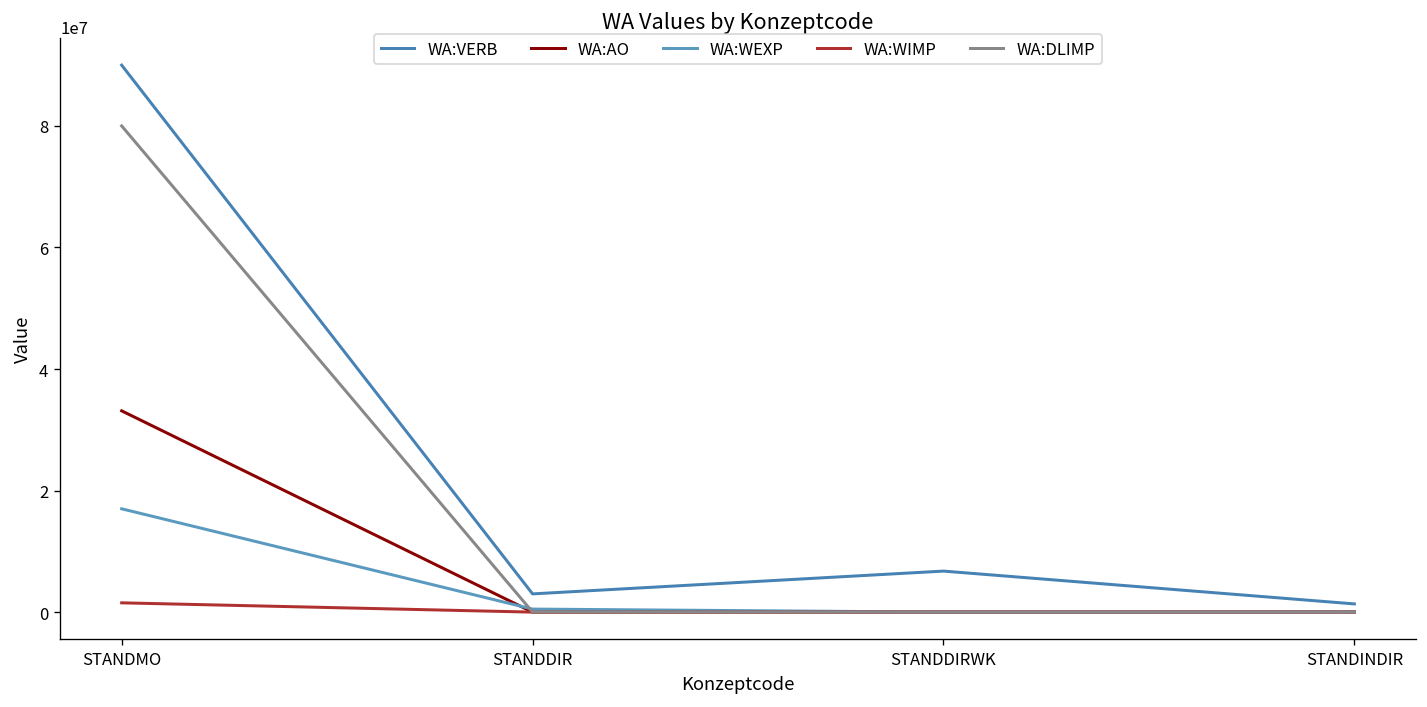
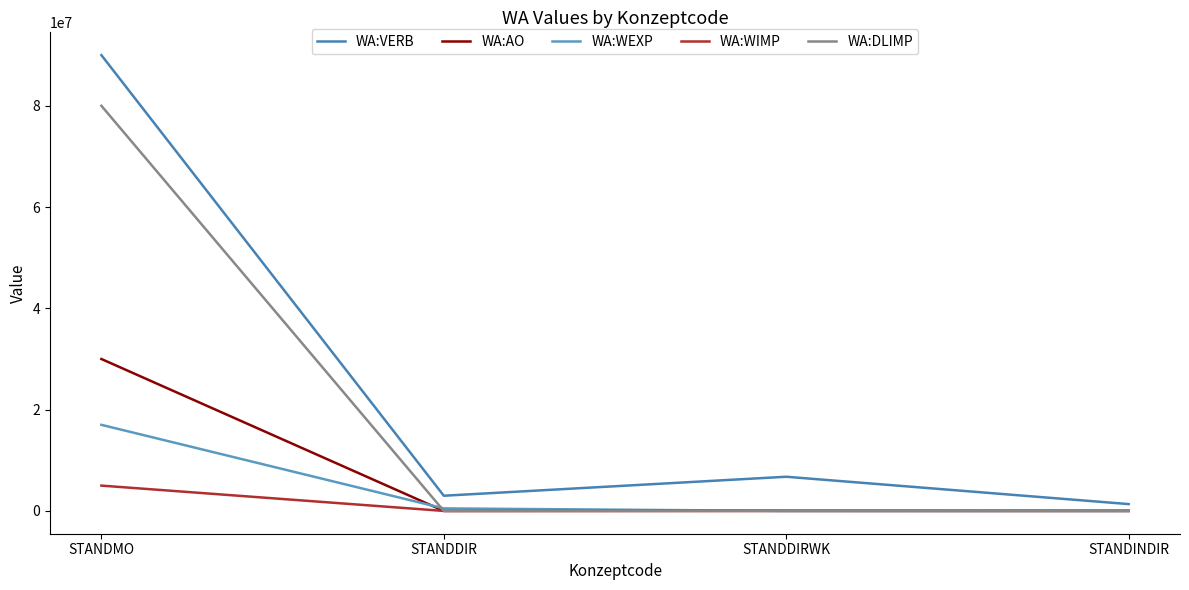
  {
    "WA:AO": {
-     "STANDMO": 33000000
+     "STANDMO": 30000000
    },
    "WA:WIMP": {
-     "STANDMO": 2000000
+     "STANDMO": 5000000
    },
    "WA:DLIMP": {
      "STANDMO": 80000000
    }
  }
